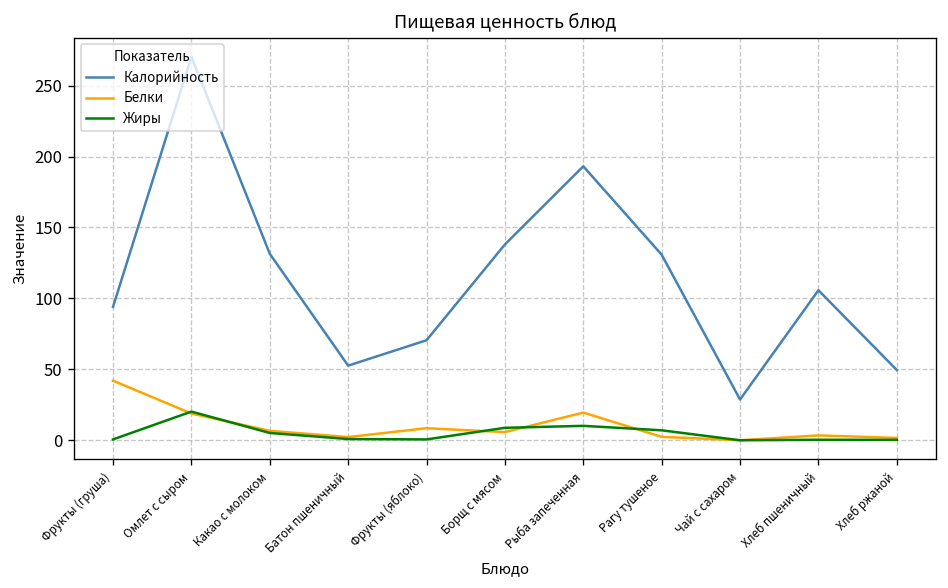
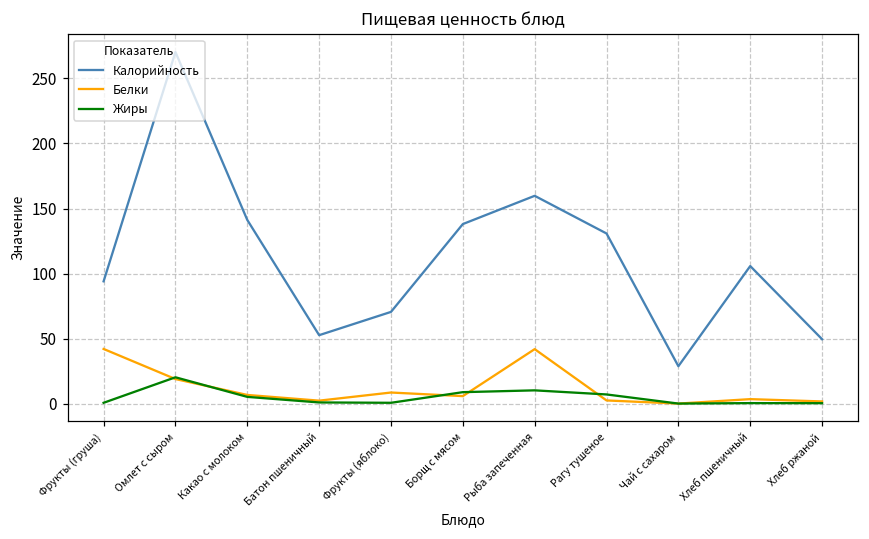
  {
    "Калорийность": {
      "Фрукты (груша)": 94,
-     "Какао с молоком": 131,
+     "Какао с молоком": 141,
      "Батон пшеничный": 53,
      "Фрукты (яблоко)": 71,
      "Борщ с мясом": 138,
-     "Рыба запеченная": 193,
+     "Рыба запеченная": 160,
      "Рагу тушеное": 131,
      "Чай с сахаром": 29,
      "Хлеб пшеничный": 106,
      "Хлеб ржаной": 50
    },
    "Белки": {
      "Фрукты (груша)": 42,
      "Фрукты (яблоко)": 9,
      "Борщ с мясом": 6,
-     "Рыба запеченная": 20,
+     "Рыба запеченная": 42,
      "Рагу тушеное": 2,
      "Хлеб пшеничный": 3
    },
    "Жиры": {
      "Фрукты (груша)": 1,
      "Фрукты (яблоко)": 1,
      "Борщ с мясом": 9,
      "Рыба запеченная": 10,
      "Рагу тушеное": 7,
      "Хлеб пшеничный": 0
    }
  }
